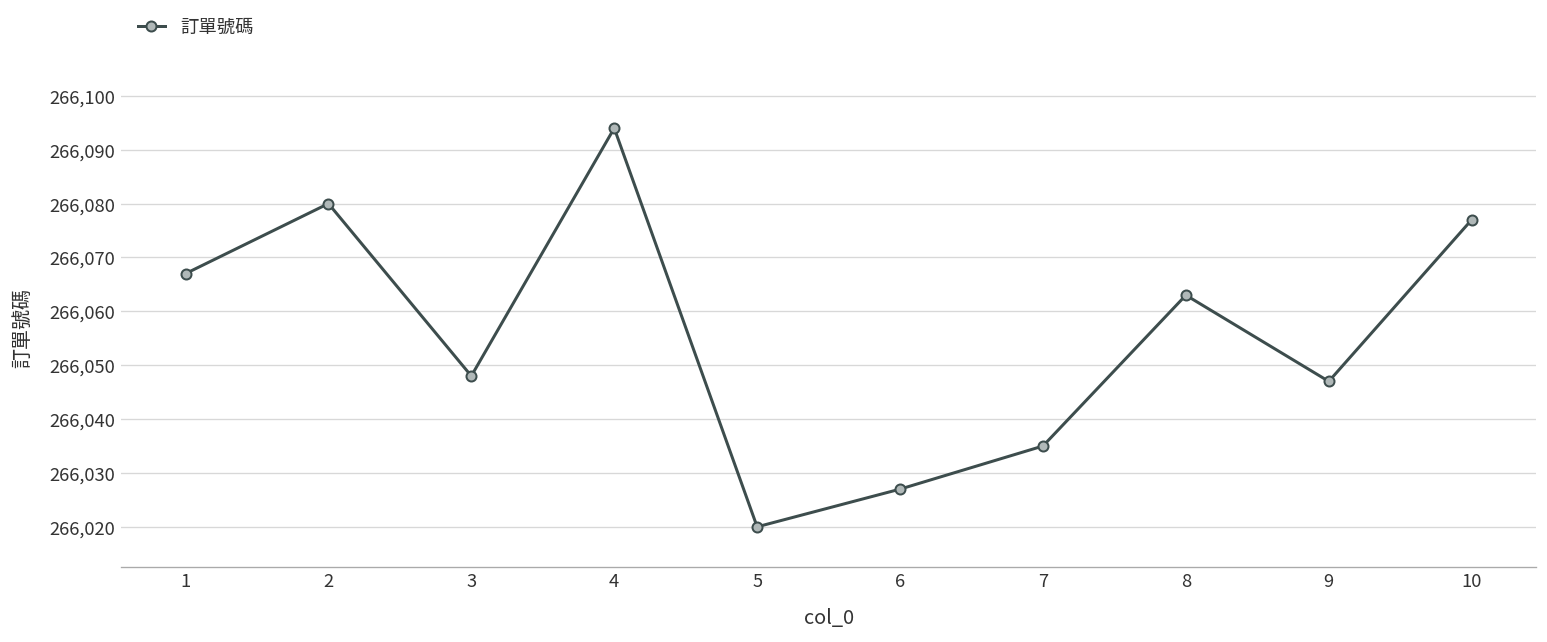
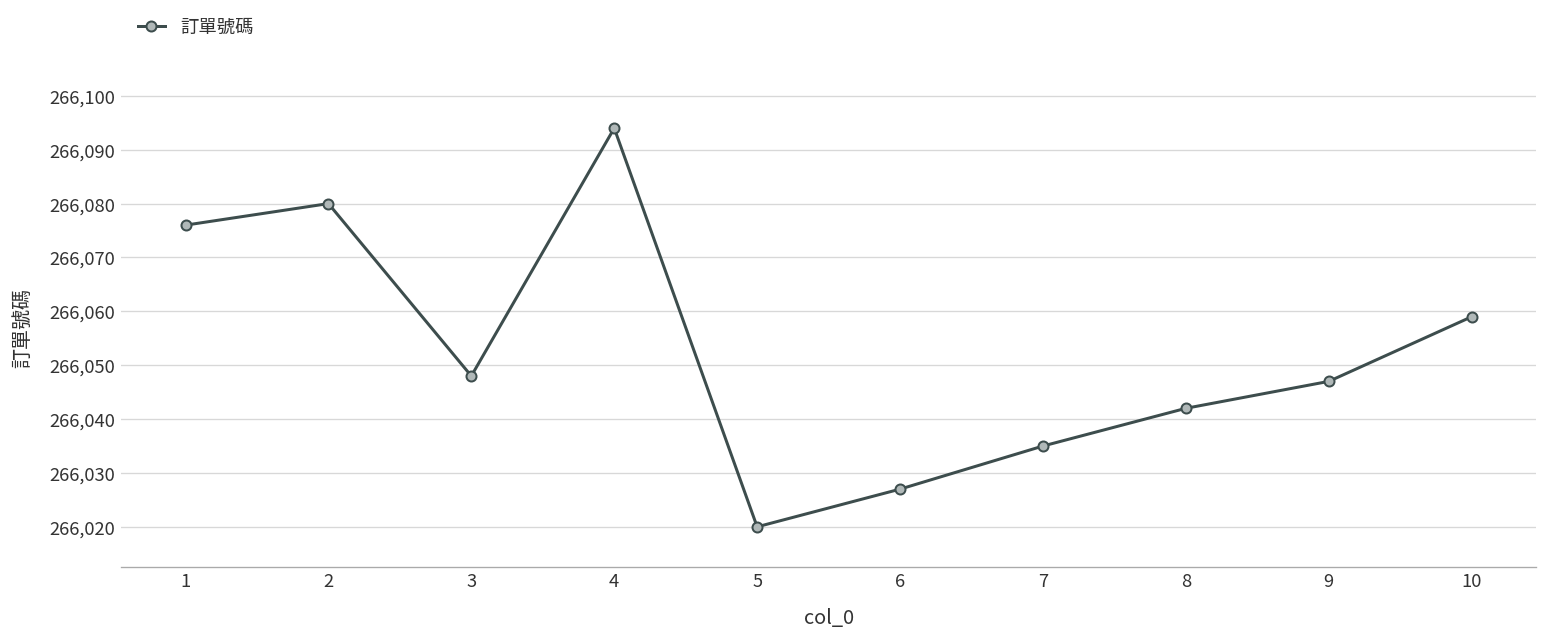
  {
-   "1": "266,067",
+   "1": "266,076",
    "2": "266,080",
    "3": "266,048",
    "4": "266,094",
    "5": "266,020",
    "6": "266,027",
    "7": "266,035",
-   "8": "266,063",
+   "8": "266,042",
    "9": "266,047",
-   "10": "266,077"
+   "10": "266,059"
  }
